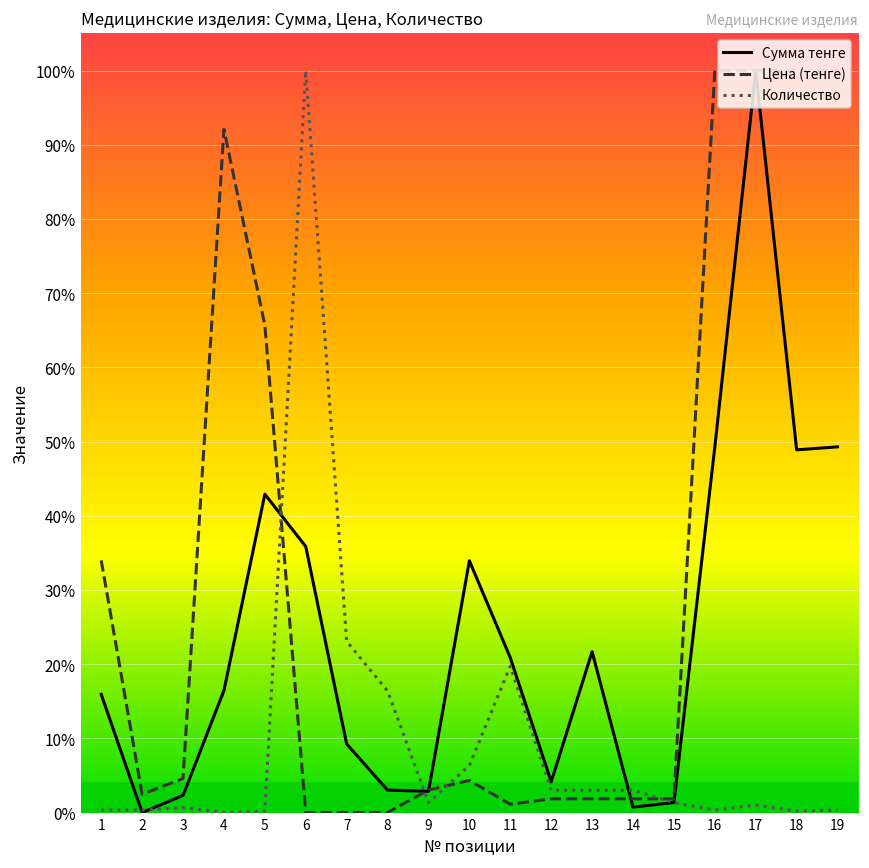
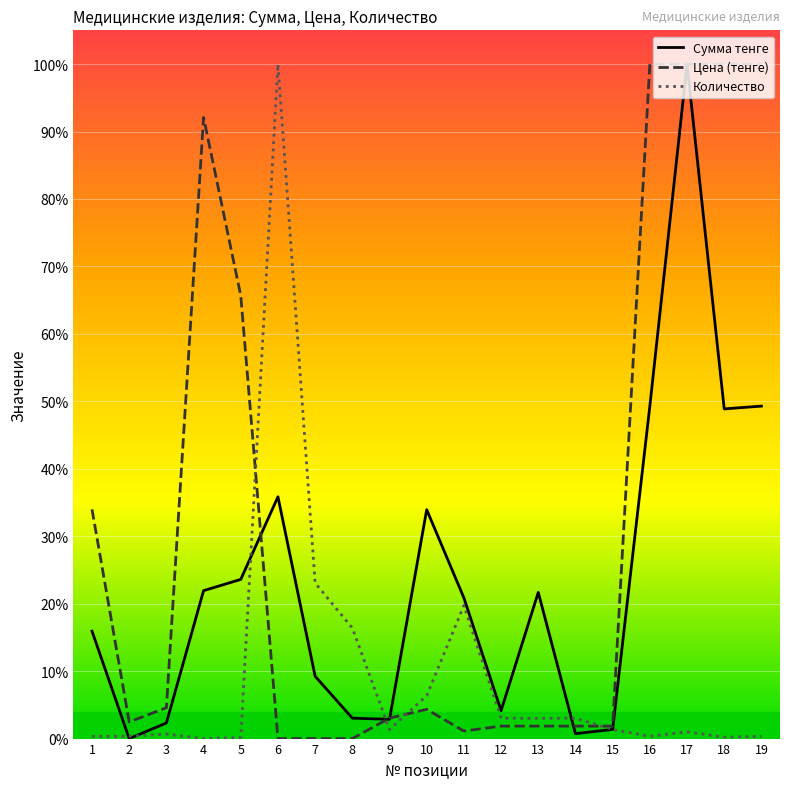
  {
    "Сумма тенге": {
      "1": "16%",
-     "4": "16%",
-     "5": "43%",
+     "4": "22%",
+     "5": "24%",
      "6": "36%",
      "7": "9%",
      "10": "34%",
      "11": "21%",
      "12": "4%",
      "13": "22%",
      "16": "49%",
      "18": "49%",
      "19": "49%"
    }
  }
